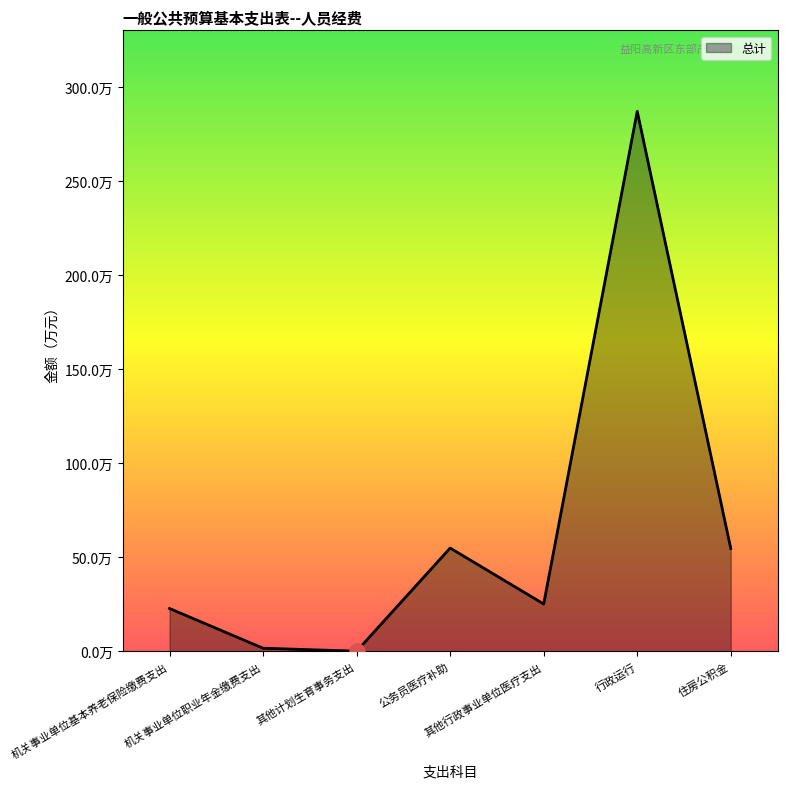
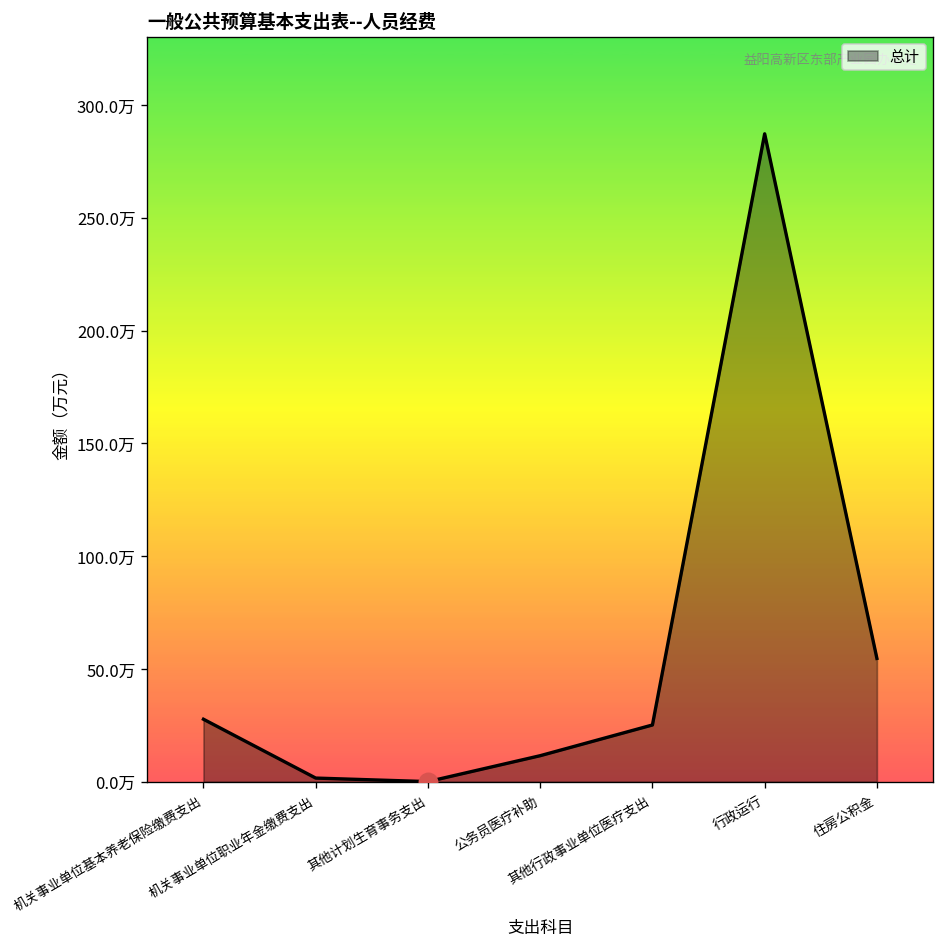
  {
    "总计": {
-     "机关事业单位基本养老保险缴费支出": "23万",
+     "机关事业单位基本养老保险缴费支出": "28万",
      "机关事业单位职业年金缴费支出": "2万",
-     "公务员医疗补助": "55万",
+     "公务员医疗补助": "12万",
      "其他行政事业单位医疗支出": "25万",
      "行政运行": "287万",
      "住房公积金": "55万"
    }
  }
